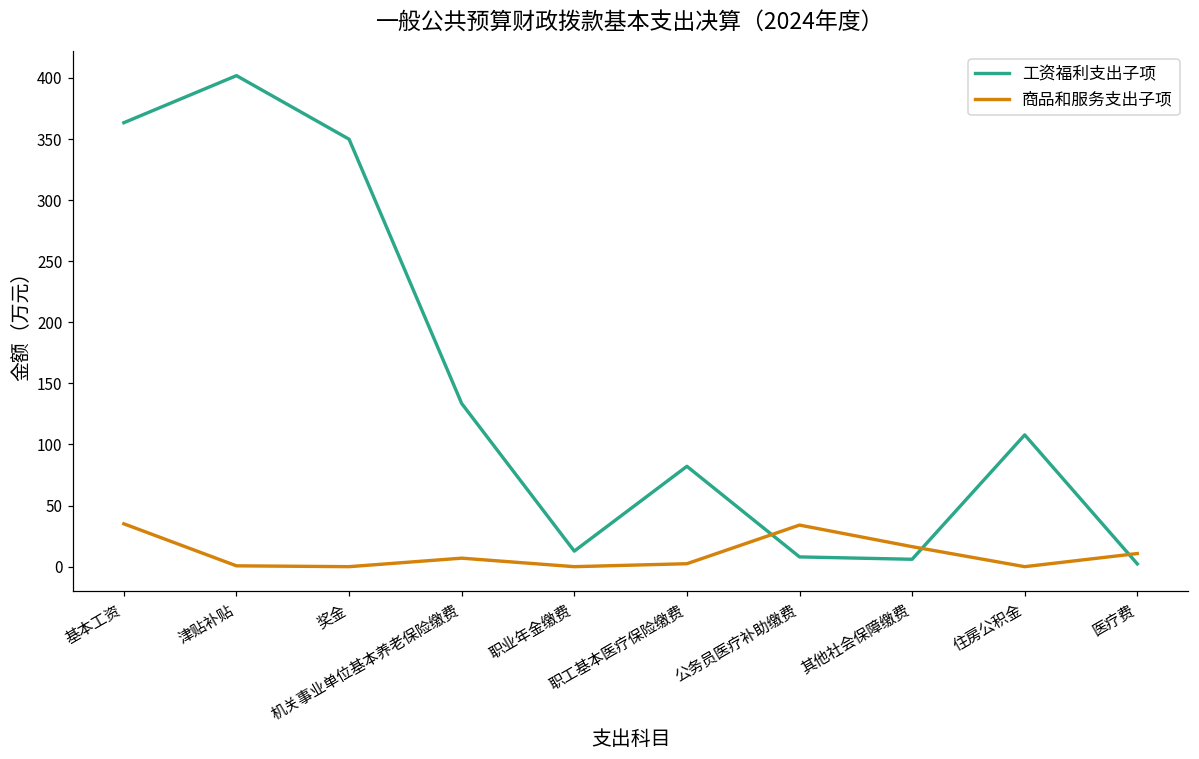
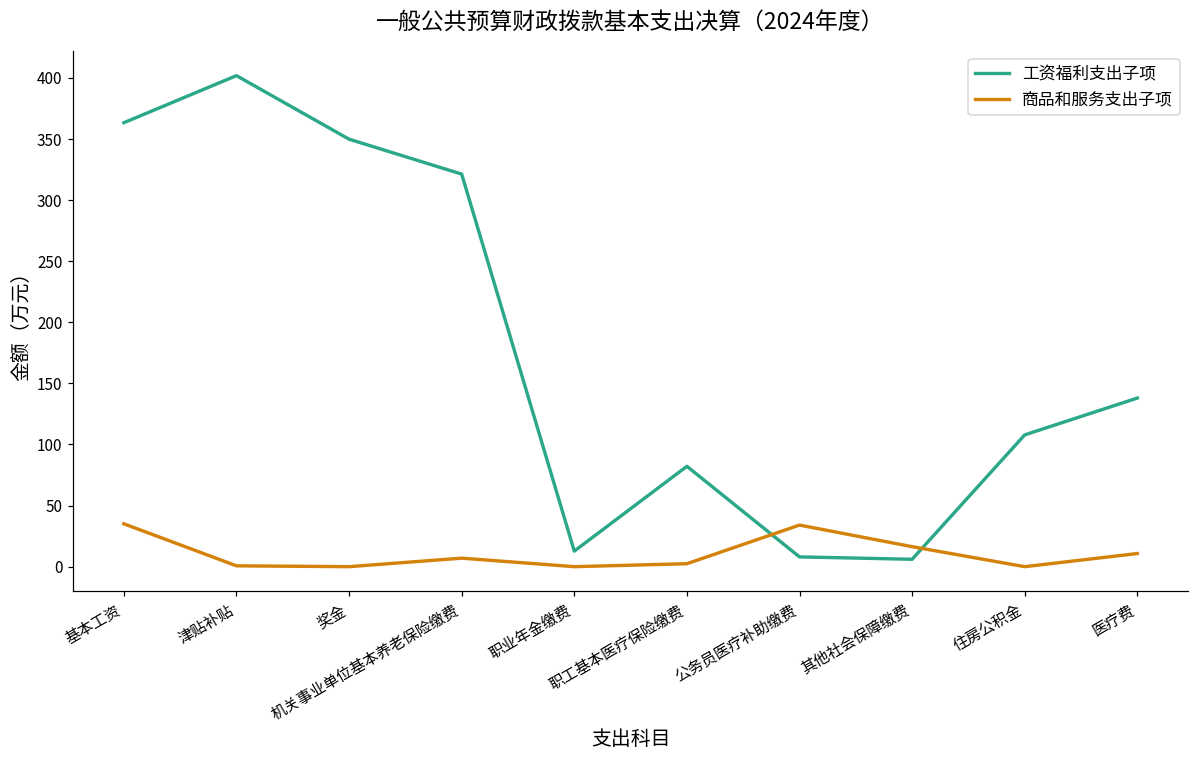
  {
    "工资福利支出子项": {
      "基本工资": 363,
      "津贴补贴": 402,
      "奖金": 350,
-     "机关事业单位基本养老保险缴费": 134,
+     "机关事业单位基本养老保险缴费": 321,
      "职业年金缴费": 13,
      "职工基本医疗保险缴费": 82,
      "公务员医疗补助缴费": 8,
      "其他社会保障缴费": 6,
      "住房公积金": 108,
-     "医疗费": 2
+     "医疗费": 138
    },
    "商品和服务支出子项": {
      "基本工资": 35,
      "津贴补贴": 1,
      "奖金": 0,
      "机关事业单位基本养老保险缴费": 7,
      "职业年金缴费": 0,
      "职工基本医疗保险缴费": 2,
      "公务员医疗补助缴费": 34,
      "其他社会保障缴费": 16,
      "住房公积金": 0,
      "医疗费": 11
    }
  }
